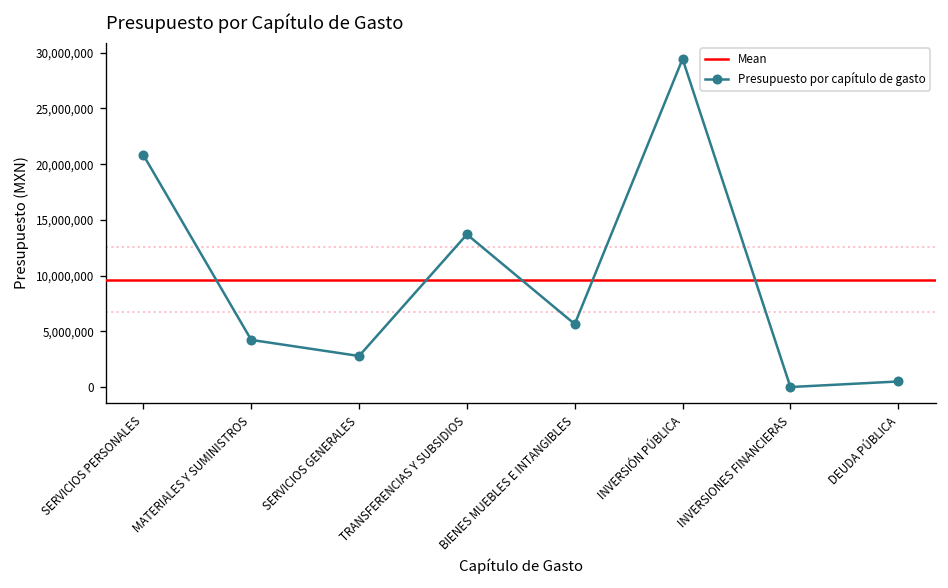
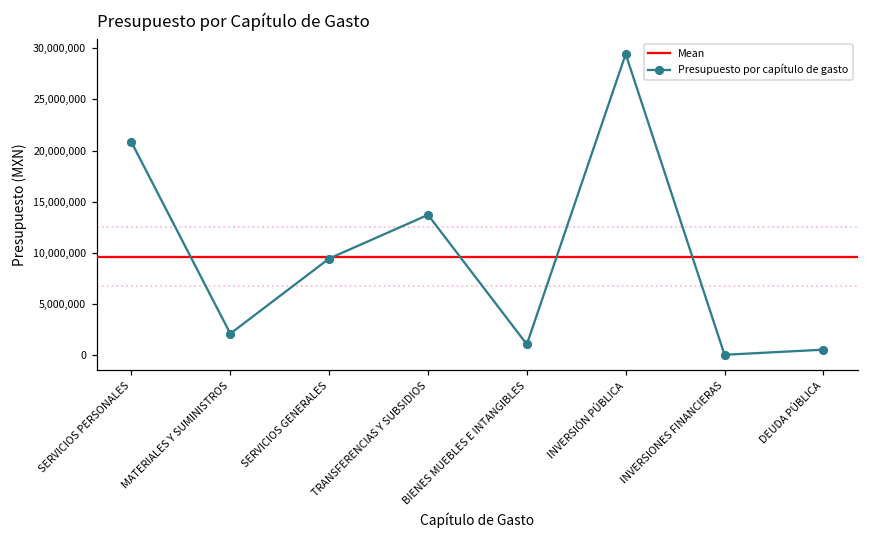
  {
    "SERVICIOS PERSONALES": "21,000,000",
-   "MATERIALES Y SUMINISTROS": "4,000,000",
-   "SERVICIOS GENERALES": "3,000,000",
+   "MATERIALES Y SUMINISTROS": "2,000,000",
+   "SERVICIOS GENERALES": "9,000,000",
    "TRANSFERENCIAS Y SUBSIDIOS": "14,000,000",
-   "BIENES MUEBLES E INTANGIBLES": "6,000,000",
+   "BIENES MUEBLES E INTANGIBLES": "1,000,000",
    "INVERSIÓN PÚBLICA": "29,000,000",
    "INVERSIONES FINANCIERAS": "0",
    "DEUDA PÚBLICA": "1,000,000"
  }
